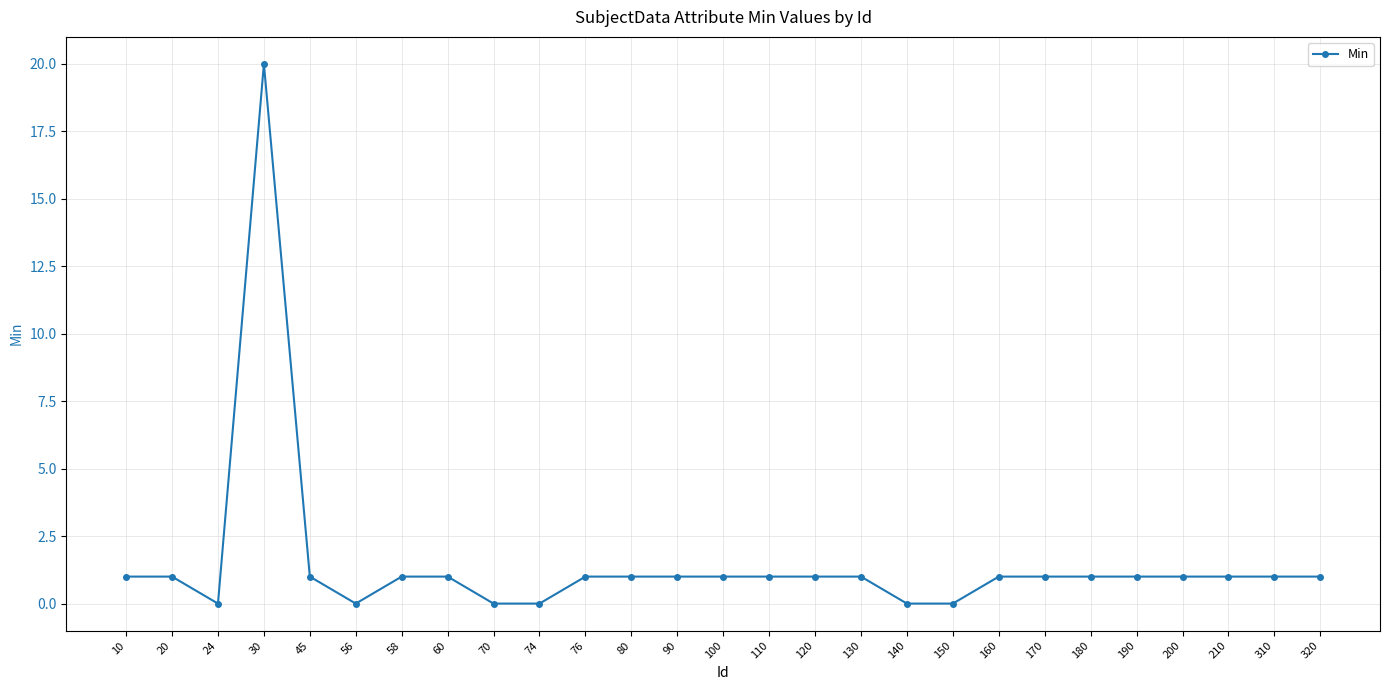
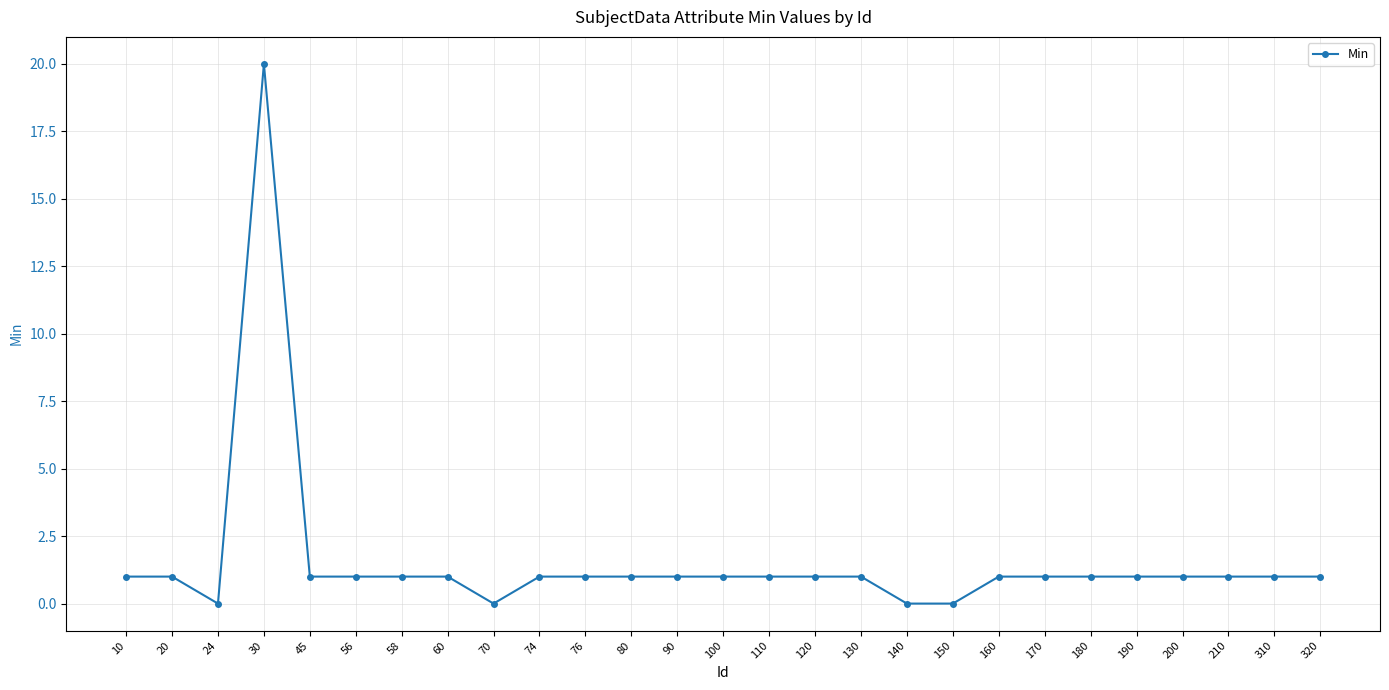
  {
    "10": 1,
    "20": 1,
    "24": 0,
    "30": 20,
    "45": 1,
-   "56": 0,
+   "56": 1,
    "58": 1,
    "60": 1,
    "70": 0,
-   "74": 0,
+   "74": 1,
    "76": 1,
    "80": 1,
    "90": 1,
    "100": 1,
    "110": 1,
    "120": 1,
    "130": 1,
    "140": 0,
    "150": 0,
    "160": 1,
    "170": 1,
    "180": 1,
    "190": 1,
    "200": 1,
    "210": 1,
    "310": 1,
    "320": 1
  }
